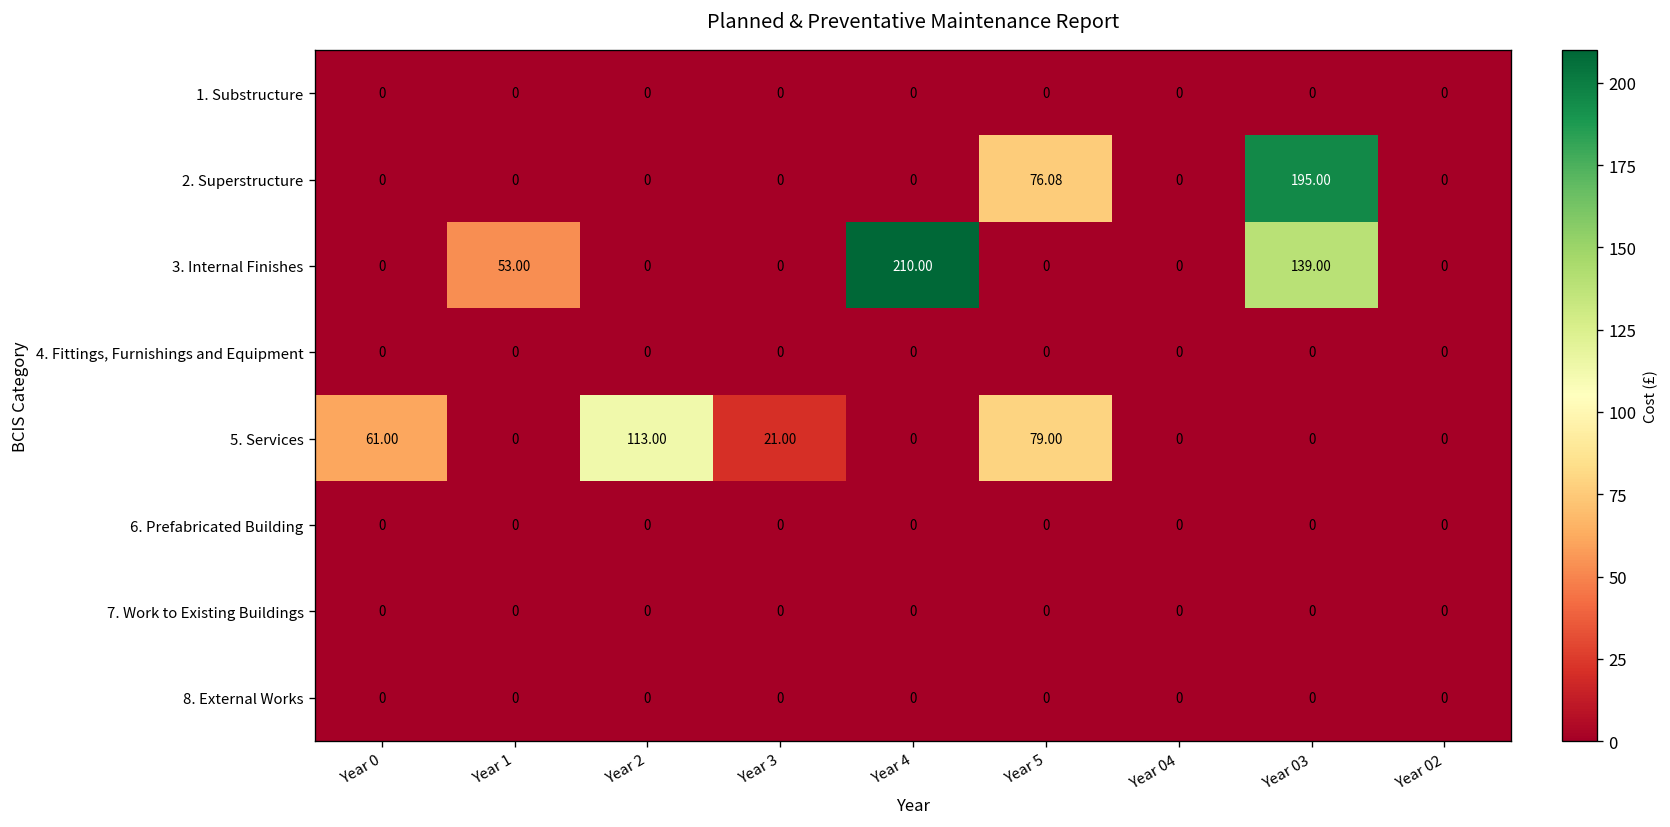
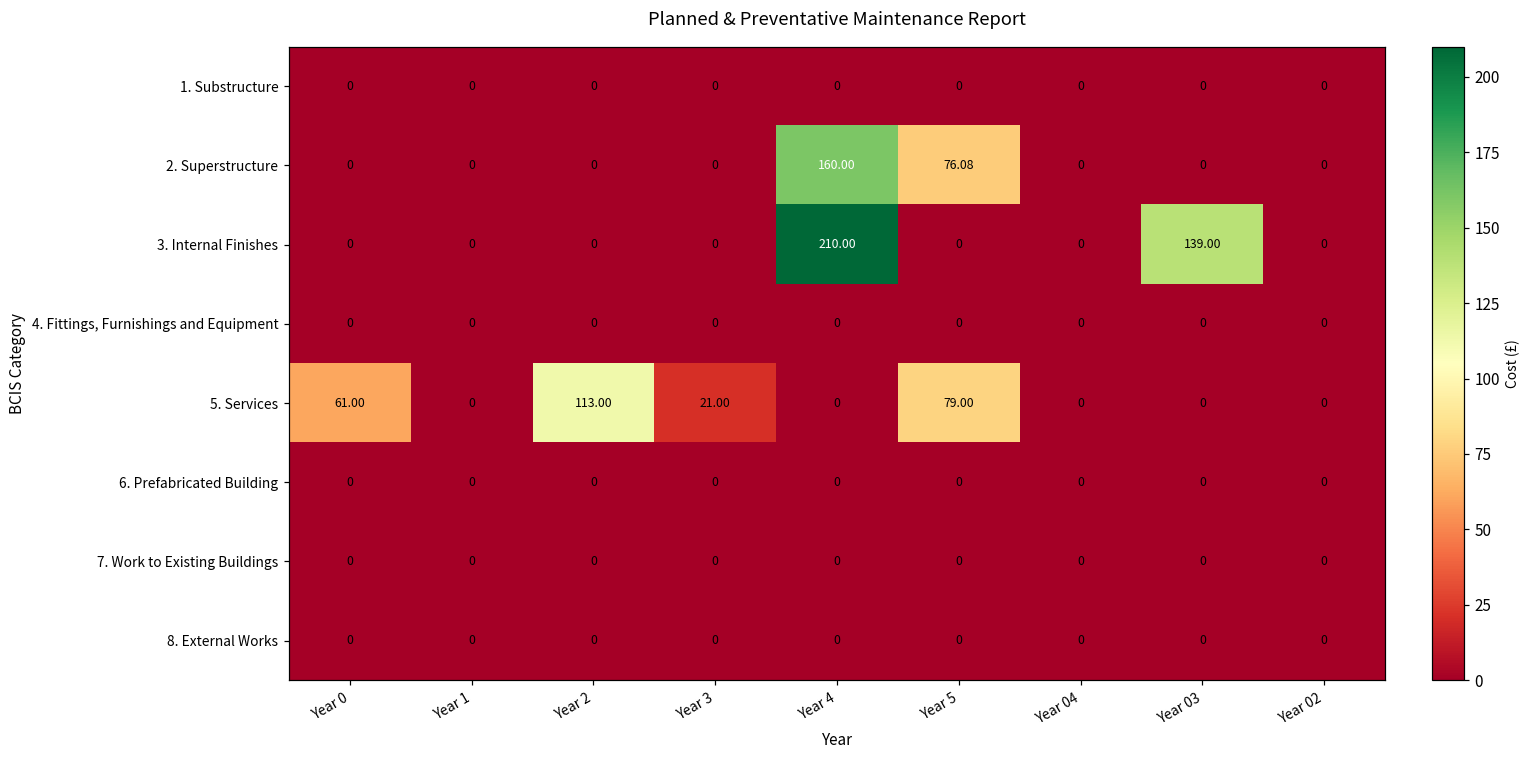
  {
    "1. Substructure": {
      "Year 0": 0,
      "Year 1": 0,
      "Year 2": 0,
      "Year 3": 0,
      "Year 4": 0,
      "Year 5": 0,
      "Year 04": 0,
      "Year 03": 0,
      "Year 02": 0
    },
    "2. Superstructure": {
      "Year 0": 0,
      "Year 1": 0,
      "Year 2": 0,
      "Year 3": 0,
-     "Year 4": 0,
+     "Year 4": 160.00,
      "Year 5": 76.08,
      "Year 04": 0,
-     "Year 03": 195.00,
+     "Year 03": 0,
      "Year 02": 0
    },
    "3. Internal Finishes": {
      "Year 0": 0,
-     "Year 1": 53.00,
+     "Year 1": 0,
      "Year 2": 0,
      "Year 3": 0,
      "Year 4": 210.00,
      "Year 5": 0,
      "Year 04": 0,
      "Year 03": 139.00,
      "Year 02": 0
    },
    "4. Fittings, Furnishings and Equipment": {
      "Year 0": 0,
      "Year 1": 0,
      "Year 2": 0,
      "Year 3": 0,
      "Year 4": 0,
      "Year 5": 0,
      "Year 04": 0,
      "Year 03": 0,
      "Year 02": 0
    },
    "5. Services": {
      "Year 0": 61.00,
      "Year 1": 0,
      "Year 2": 113.00,
      "Year 3": 21.00,
      "Year 4": 0,
      "Year 5": 79.00,
      "Year 04": 0,
      "Year 03": 0,
      "Year 02": 0
    },
    "6. Prefabricated Building": {
      "Year 0": 0,
      "Year 1": 0,
      "Year 2": 0,
      "Year 3": 0,
      "Year 4": 0,
      "Year 5": 0,
      "Year 04": 0,
      "Year 03": 0,
      "Year 02": 0
    },
    "7. Work to Existing Buildings": {
      "Year 0": 0,
      "Year 1": 0,
      "Year 2": 0,
      "Year 3": 0,
      "Year 4": 0,
      "Year 5": 0,
      "Year 04": 0,
      "Year 03": 0,
      "Year 02": 0
    },
    "8. External Works": {
      "Year 0": 0,
      "Year 1": 0,
      "Year 2": 0,
      "Year 3": 0,
      "Year 4": 0,
      "Year 5": 0,
      "Year 04": 0,
      "Year 03": 0,
      "Year 02": 0
    }
  }
